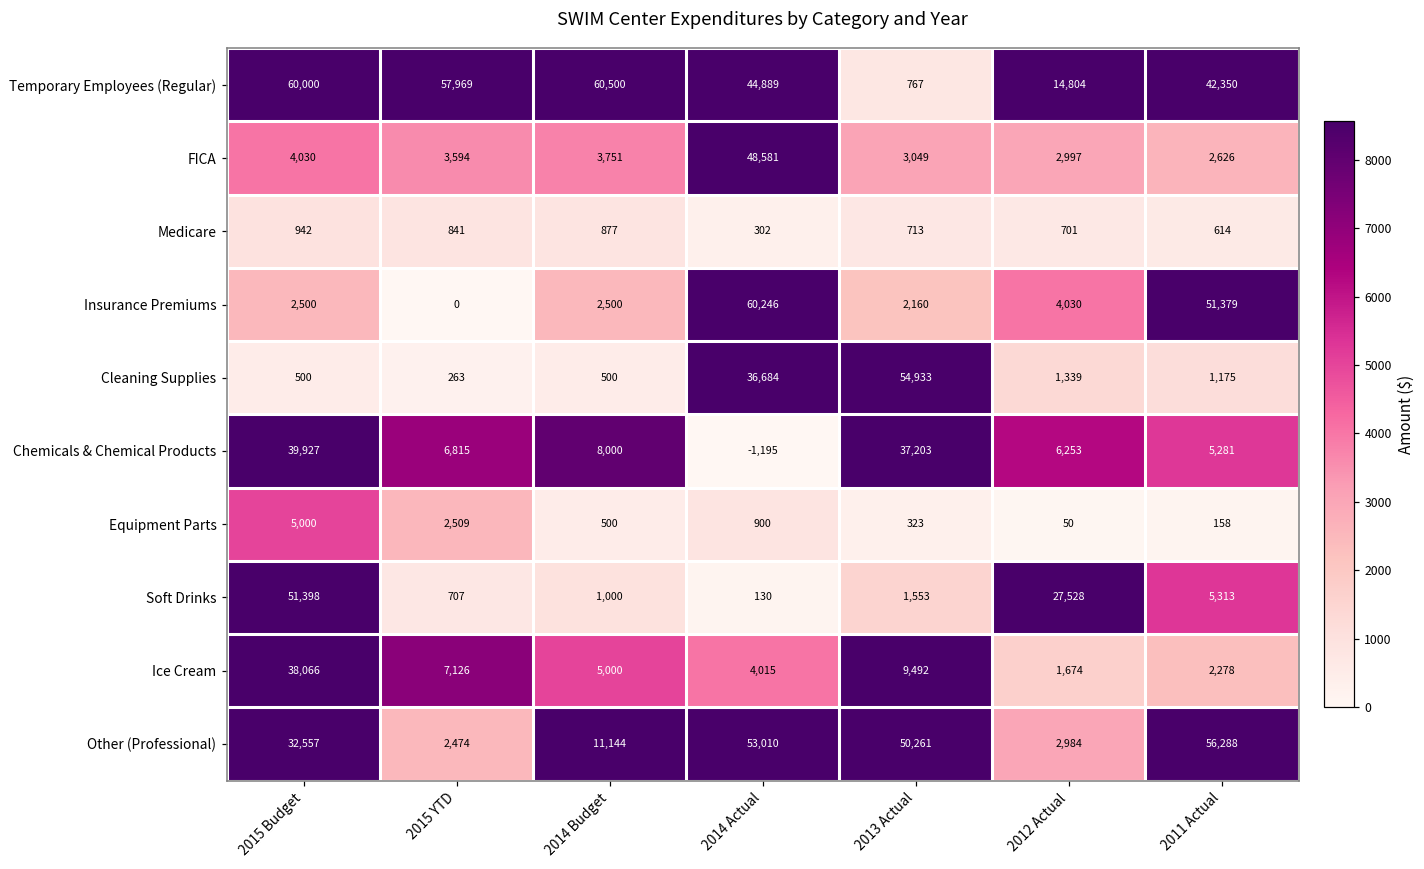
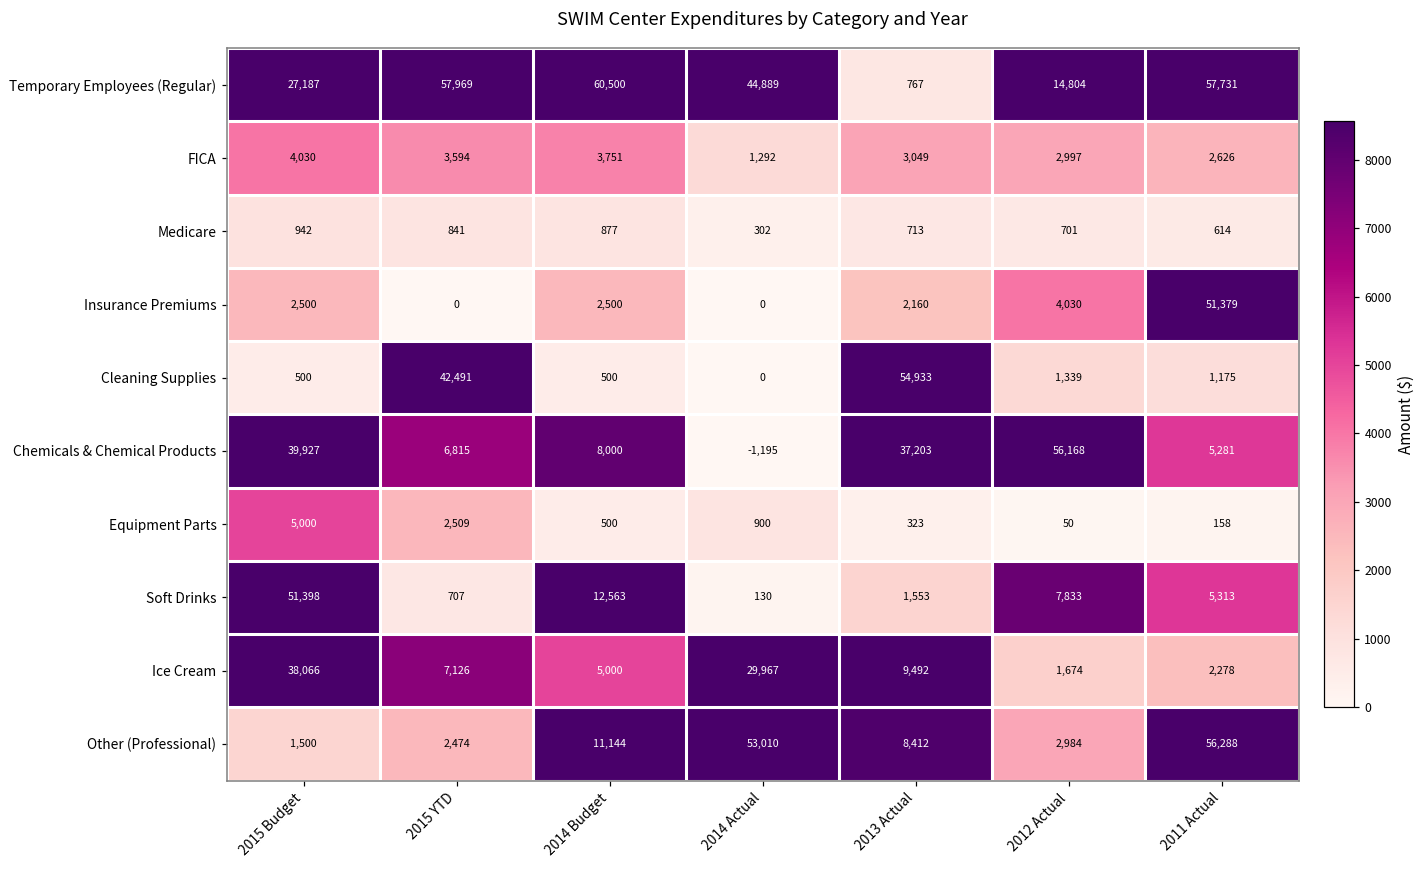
  {
    "Temporary Employees (Regular)": {
-     "2015 Budget": "60,000",
+     "2015 Budget": "27,187",
      "2015 YTD": "57,969",
      "2014 Budget": "60,500",
      "2014 Actual": "44,889",
      "2013 Actual": "767",
      "2012 Actual": "14,804",
-     "2011 Actual": "42,350"
+     "2011 Actual": "57,731"
    },
    "FICA": {
      "2015 Budget": "4,030",
      "2015 YTD": "3,594",
      "2014 Budget": "3,751",
-     "2014 Actual": "48,581",
+     "2014 Actual": "1,292",
      "2013 Actual": "3,049",
      "2012 Actual": "2,997",
      "2011 Actual": "2,626"
    },
    "Medicare": {
      "2015 Budget": "942",
      "2015 YTD": "841",
      "2014 Budget": "877",
      "2014 Actual": "302",
      "2013 Actual": "713",
      "2012 Actual": "701",
      "2011 Actual": "614"
    },
    "Insurance Premiums": {
      "2015 Budget": "2,500",
      "2015 YTD": "0",
      "2014 Budget": "2,500",
-     "2014 Actual": "60,246",
+     "2014 Actual": "0",
      "2013 Actual": "2,160",
      "2012 Actual": "4,030",
      "2011 Actual": "51,379"
    },
    "Cleaning Supplies": {
      "2015 Budget": "500",
-     "2015 YTD": "263",
+     "2015 YTD": "42,491",
      "2014 Budget": "500",
-     "2014 Actual": "36,684",
+     "2014 Actual": "0",
      "2013 Actual": "54,933",
      "2012 Actual": "1,339",
      "2011 Actual": "1,175"
    },
    "Chemicals & Chemical Products": {
      "2015 Budget": "39,927",
      "2015 YTD": "6,815",
      "2014 Budget": "8,000",
      "2014 Actual": "-1,195",
      "2013 Actual": "37,203",
-     "2012 Actual": "6,253",
+     "2012 Actual": "56,168",
      "2011 Actual": "5,281"
    },
    "Equipment Parts": {
      "2015 Budget": "5,000",
      "2015 YTD": "2,509",
      "2014 Budget": "500",
      "2014 Actual": "900",
      "2013 Actual": "323",
      "2012 Actual": "50",
      "2011 Actual": "158"
    },
    "Soft Drinks": {
      "2015 Budget": "51,398",
      "2015 YTD": "707",
-     "2014 Budget": "1,000",
+     "2014 Budget": "12,563",
      "2014 Actual": "130",
      "2013 Actual": "1,553",
-     "2012 Actual": "27,528",
+     "2012 Actual": "7,833",
      "2011 Actual": "5,313"
    },
    "Ice Cream": {
      "2015 Budget": "38,066",
      "2015 YTD": "7,126",
      "2014 Budget": "5,000",
-     "2014 Actual": "4,015",
+     "2014 Actual": "29,967",
      "2013 Actual": "9,492",
      "2012 Actual": "1,674",
      "2011 Actual": "2,278"
    },
    "Other (Professional)": {
-     "2015 Budget": "32,557",
+     "2015 Budget": "1,500",
      "2015 YTD": "2,474",
      "2014 Budget": "11,144",
      "2014 Actual": "53,010",
-     "2013 Actual": "50,261",
+     "2013 Actual": "8,412",
      "2012 Actual": "2,984",
      "2011 Actual": "56,288"
    }
  }
